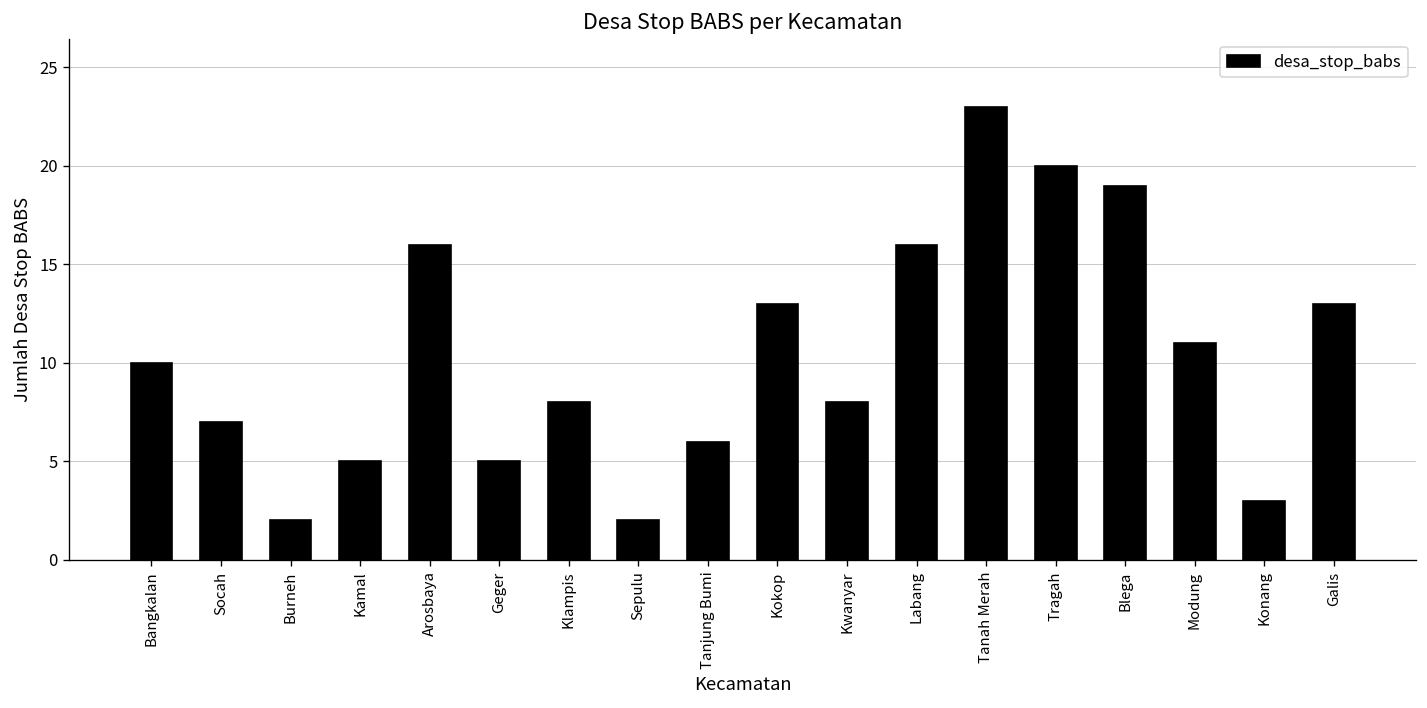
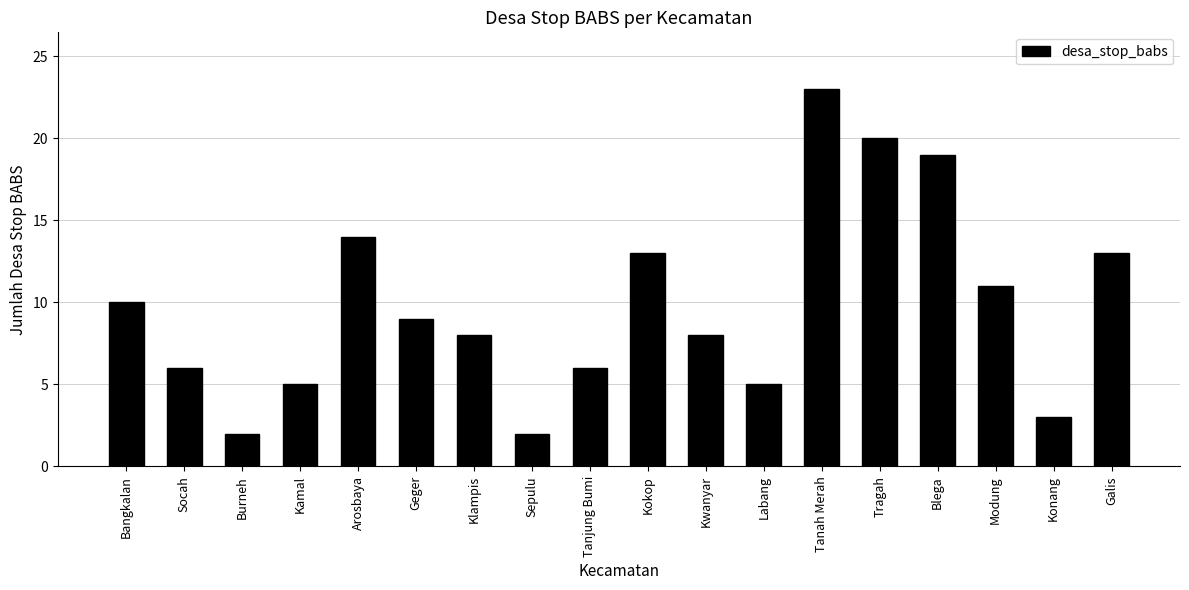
  {
    "Bangkalan": 10,
-   "Socah": 7,
+   "Socah": 6,
    "Burneh": 2,
    "Kamal": 5,
-   "Arosbaya": 16,
-   "Geger": 5,
+   "Arosbaya": 14,
+   "Geger": 9,
    "Klampis": 8,
    "Sepulu": 2,
    "Tanjung Bumi": 6,
    "Kokop": 13,
    "Kwanyar": 8,
-   "Labang": 16,
+   "Labang": 5,
    "Tanah Merah": 23,
    "Tragah": 20,
    "Blega": 19,
    "Modung": 11,
    "Konang": 3,
    "Galis": 13
  }
